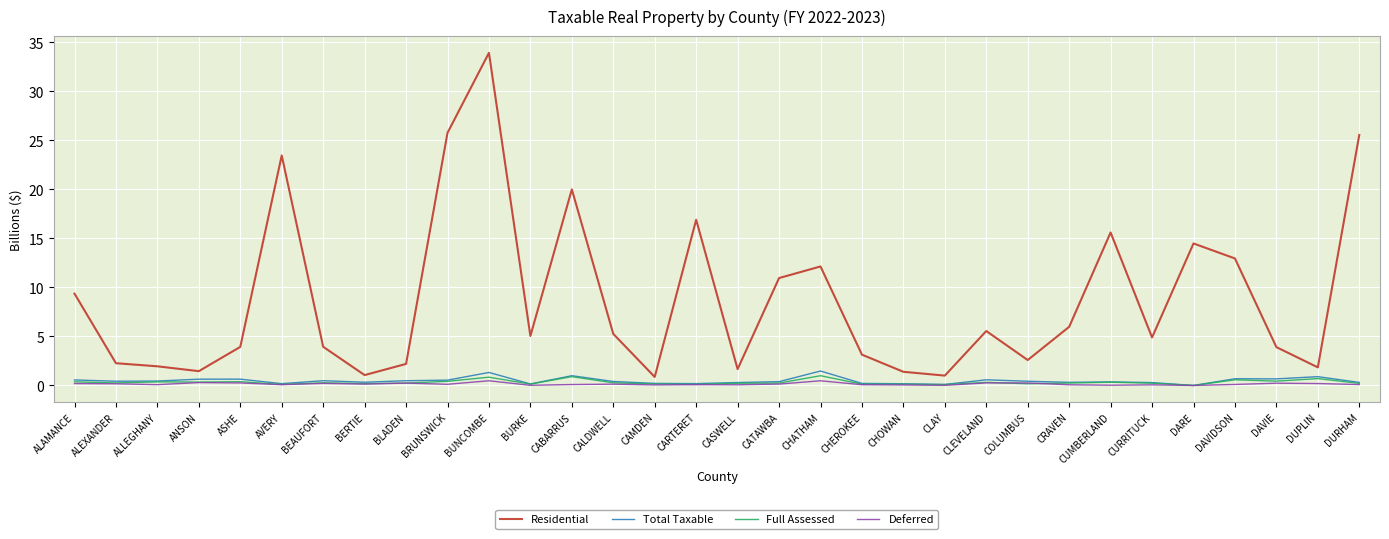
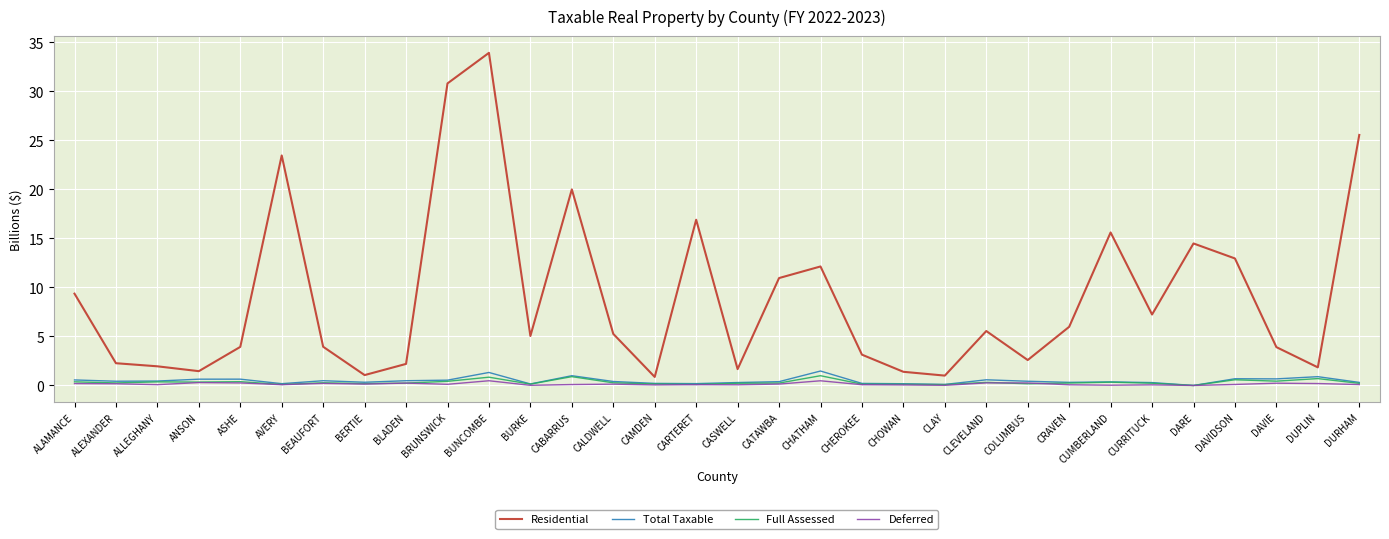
  {
    "Residential": {
      "ALAMANCE": 9,
      "ALEXANDER": 2,
      "ALLEGHANY": 2,
      "ANSON": 1,
      "ASHE": 4,
      "AVERY": 23,
      "BEAUFORT": 4,
      "BERTIE": 1,
      "BLADEN": 2,
-     "BRUNSWICK": 26,
+     "BRUNSWICK": 31,
      "BUNCOMBE": 34,
      "BURKE": 5,
      "CABARRUS": 20,
      "CALDWELL": 5,
      "CAMDEN": 1,
      "CARTERET": 17,
      "CASWELL": 2,
      "CATAWBA": 11,
      "CHATHAM": 12,
      "CHEROKEE": 3,
      "CHOWAN": 1,
      "CLAY": 1,
      "CLEVELAND": 6,
      "COLUMBUS": 3,
      "CRAVEN": 6,
      "CUMBERLAND": 16,
-     "CURRITUCK": 5,
+     "CURRITUCK": 7,
      "DARE": 14,
      "DAVIDSON": 13,
      "DAVIE": 4,
      "DUPLIN": 2,
      "DURHAM": 26
    },
    "Total Taxable": {
      "ANSON": 1,
      "BUNCOMBE": 1,
      "CHATHAM": 1,
      "CLEVELAND": 1
    },
    "Full Assessed": {
      "BUNCOMBE": 1,
      "CHATHAM": 1
    },
    "Deferred": {
      "ALLEGHANY": 0,
      "BRUNSWICK": 0,
      "BUNCOMBE": 0,
      "CABARRUS": 0,
      "CHATHAM": 0,
      "CUMBERLAND": 0,
      "DAVIDSON": 0,
      "DUPLIN": 0
    }
  }
